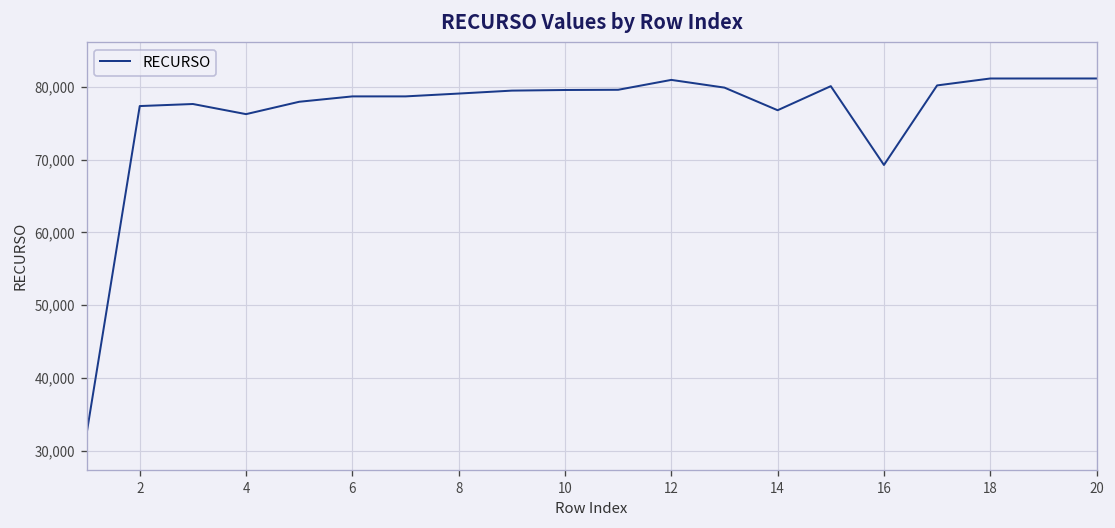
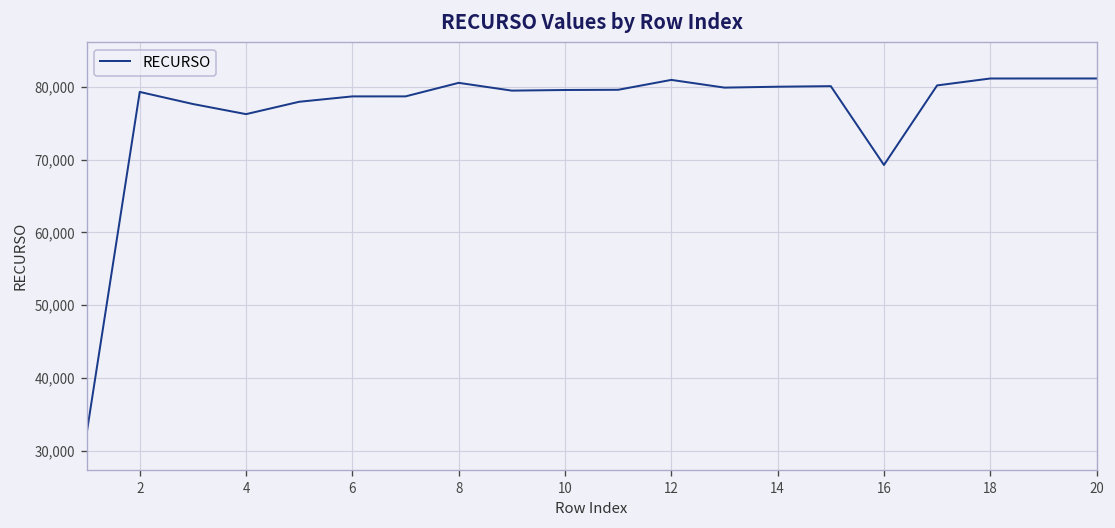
  {
-   "2": "77,000",
+   "2": "79,000",
    "4": "76,000",
    "6": "79,000",
-   "8": "79,000",
+   "8": "81,000",
    "10": "80,000",
    "12": "81,000",
-   "14": "77,000",
+   "14": "80,000",
    "16": "69,000",
    "18": "81,000",
    "20": "81,000"
  }
